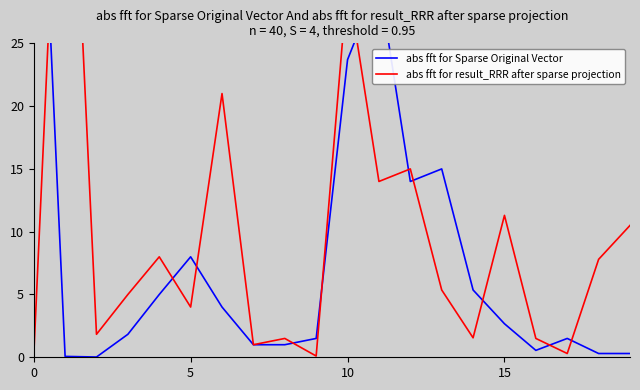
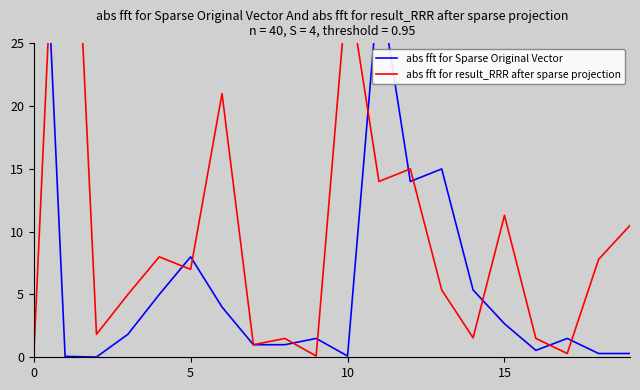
  {
    "abs fft for Sparse Original Vector": {
      "5": 8.0,
-     "10": 23.7,
+     "10": 0.1,
      "15": 2.7
    },
    "abs fft for result_RRR after sparse projection": {
      "0": 0,
-     "5": 4,
+     "5": 7,
      "15": 11.3
    }
  }
